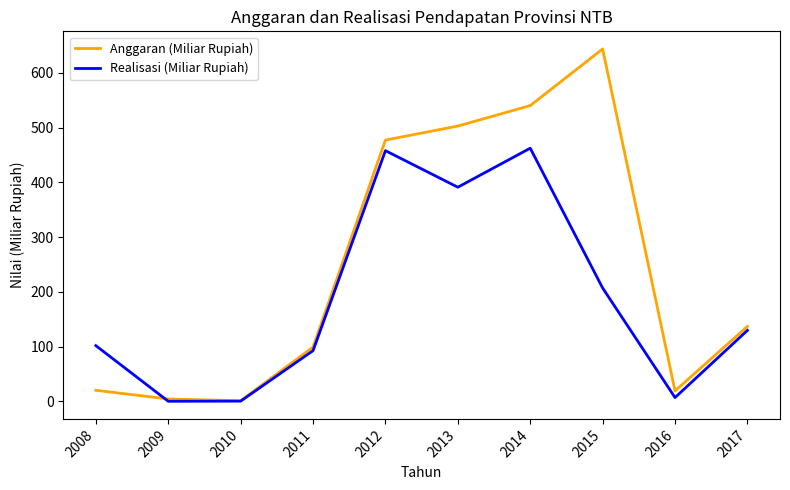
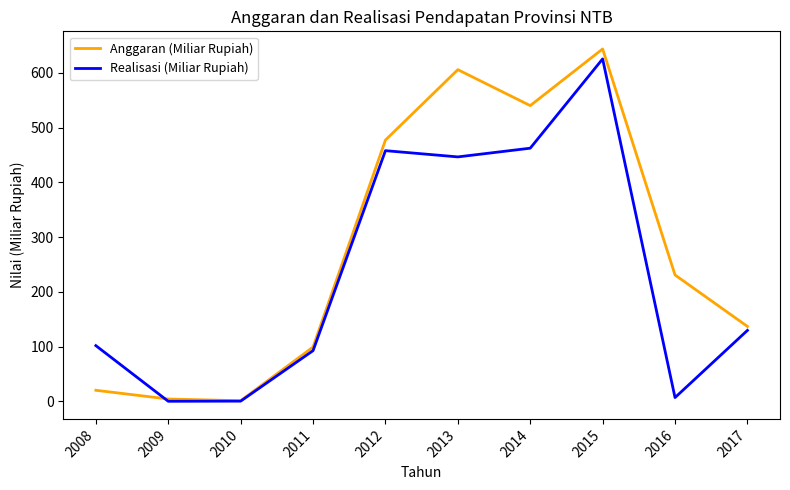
  {
    "Anggaran (Miliar Rupiah)": {
      "2008": 20,
      "2011": 100,
      "2012": 480,
-     "2013": 500,
+     "2013": 610,
      "2014": 540,
      "2015": 640,
-     "2016": 20,
+     "2016": 230,
      "2017": 140
    },
    "Realisasi (Miliar Rupiah)": {
      "2008": 100,
      "2011": 90,
      "2012": 460,
-     "2013": 390,
+     "2013": 450,
      "2014": 460,
-     "2015": 210,
+     "2015": 630,
      "2016": 10,
      "2017": 130
    }
  }
